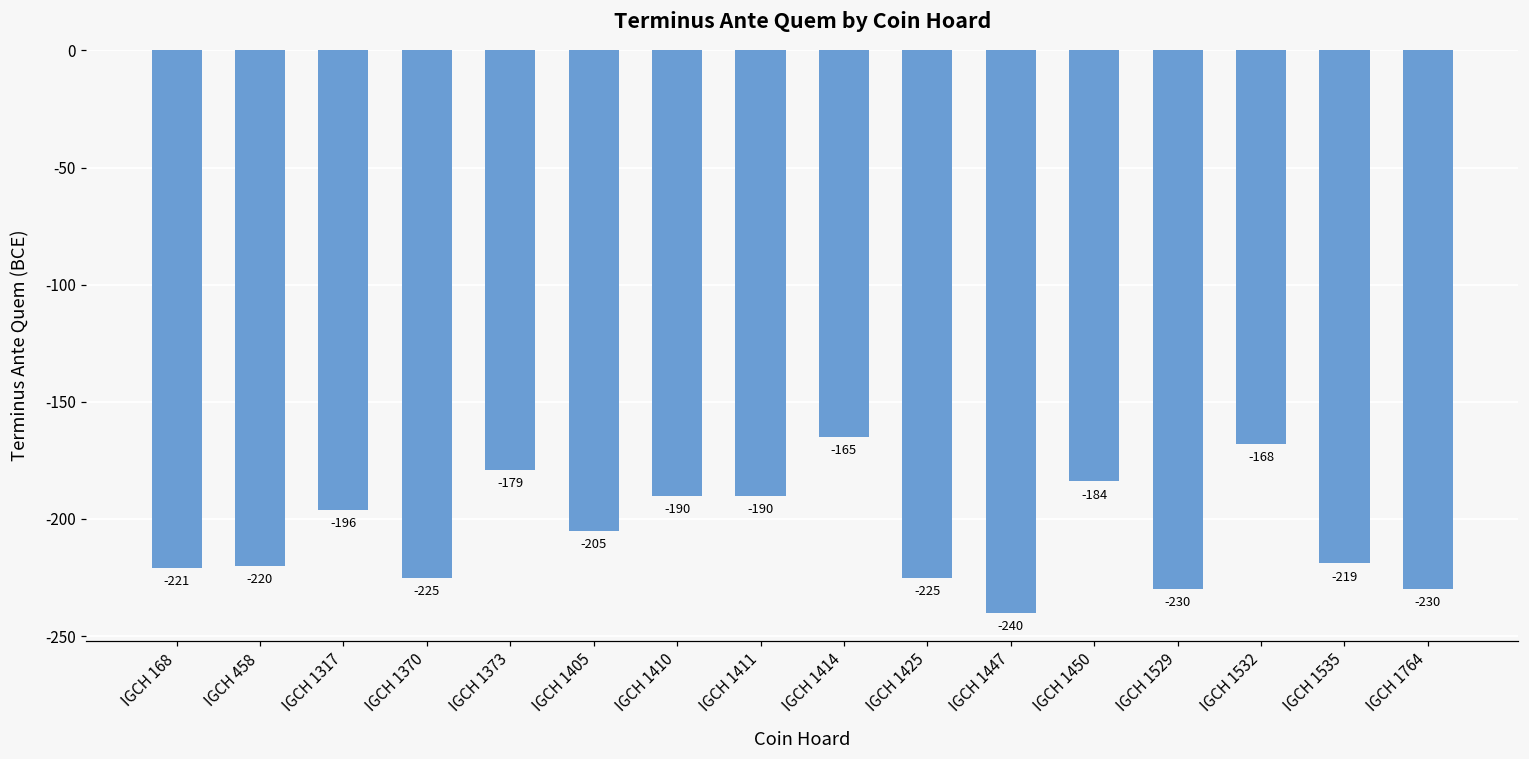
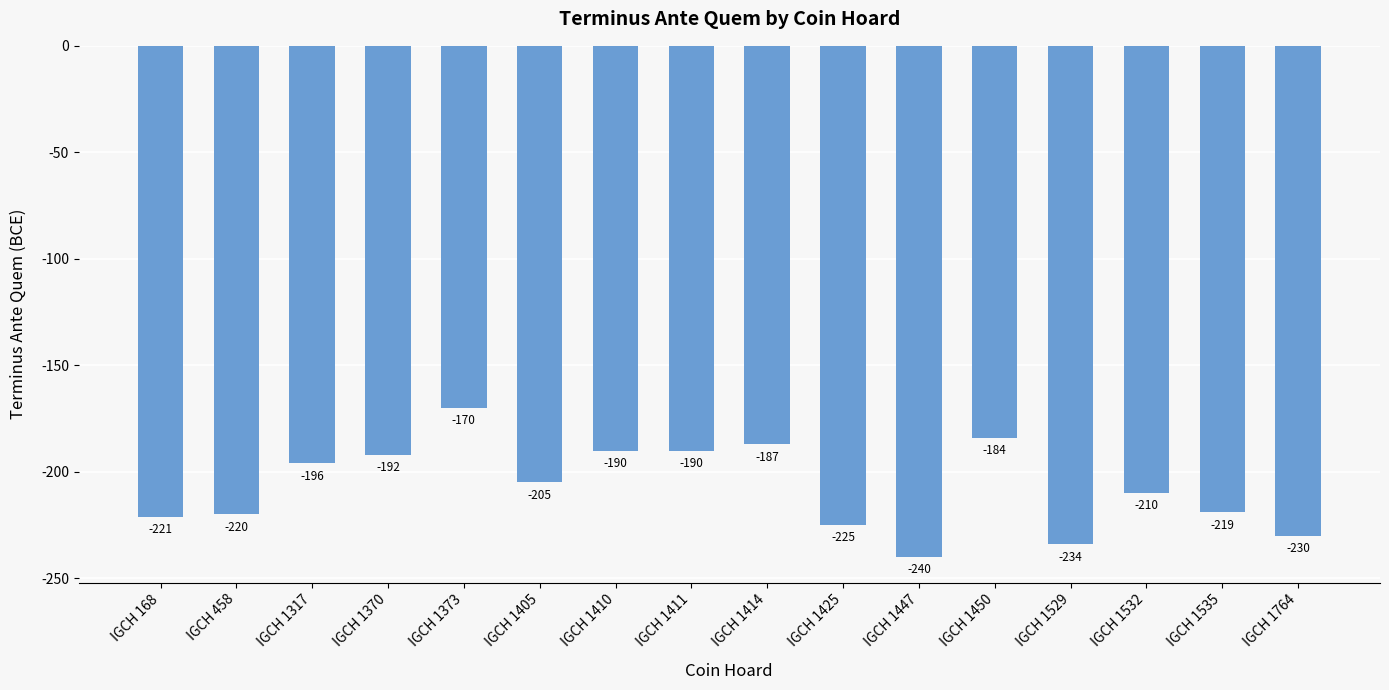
  {
    "IGCH 168": -221,
    "IGCH 458": -220,
    "IGCH 1317": -196,
-   "IGCH 1370": -225,
-   "IGCH 1373": -179,
+   "IGCH 1370": -192,
+   "IGCH 1373": -170,
    "IGCH 1405": -205,
    "IGCH 1410": -190,
    "IGCH 1411": -190,
-   "IGCH 1414": -165,
+   "IGCH 1414": -187,
    "IGCH 1425": -225,
    "IGCH 1447": -240,
    "IGCH 1450": -184,
-   "IGCH 1529": -230,
-   "IGCH 1532": -168,
+   "IGCH 1529": -234,
+   "IGCH 1532": -210,
    "IGCH 1535": -219,
    "IGCH 1764": -230
  }
